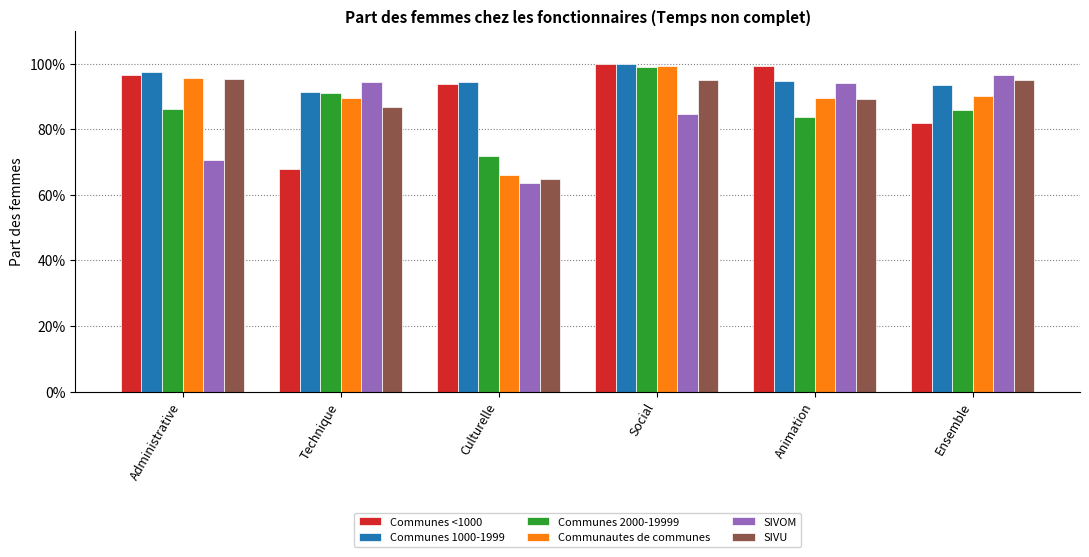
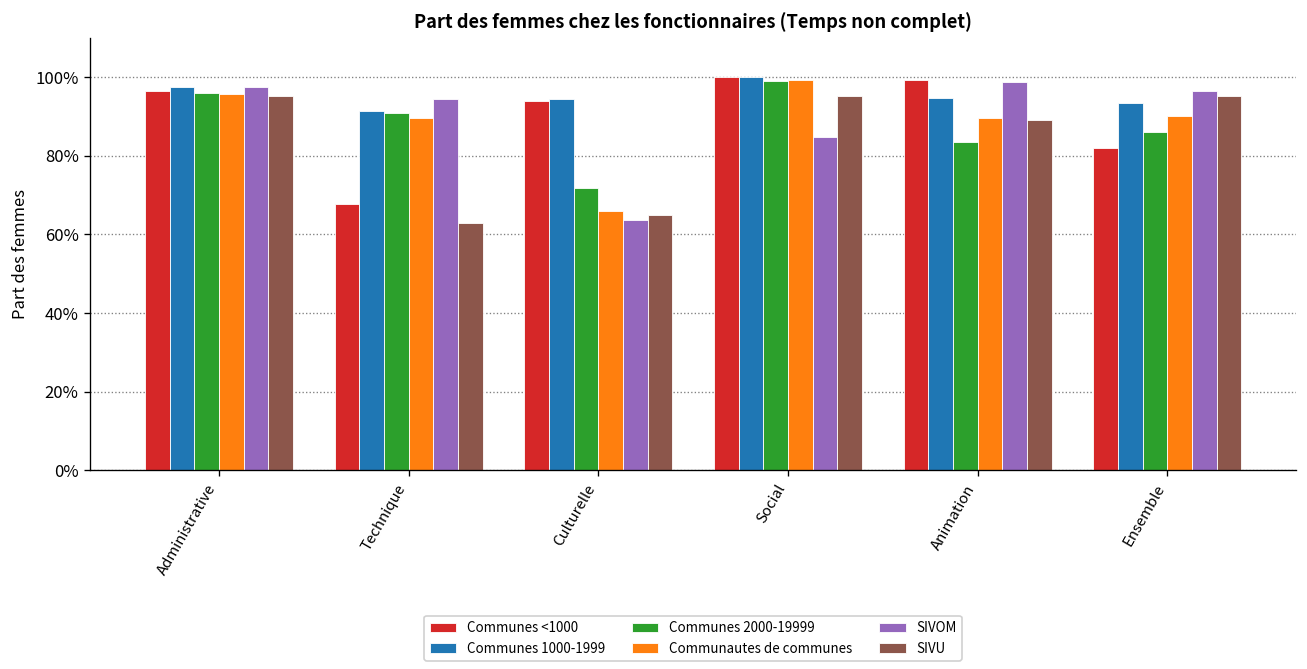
  {
    "Communes <1000": {
      "Administrative": "96%",
      "Technique": "68%",
      "Culturelle": "94%",
      "Social": "100%",
      "Animation": "99%",
      "Ensemble": "82%"
    },
    "Communes 1000-1999": {
      "Administrative": "97%",
      "Technique": "91%",
      "Culturelle": "94%",
      "Social": "100%",
      "Animation": "95%",
      "Ensemble": "93%"
    },
    "Communes 2000-19999": {
-     "Administrative": "86%",
+     "Administrative": "96%",
      "Technique": "91%",
      "Culturelle": "72%",
      "Social": "99%",
      "Animation": "84%",
      "Ensemble": "86%"
    },
    "Communautes de communes": {
      "Administrative": "96%",
      "Technique": "89%",
      "Culturelle": "66%",
      "Social": "99%",
      "Animation": "90%",
      "Ensemble": "90%"
    },
    "SIVOM": {
-     "Administrative": "71%",
+     "Administrative": "98%",
      "Technique": "94%",
      "Culturelle": "64%",
      "Social": "85%",
-     "Animation": "94%",
+     "Animation": "99%",
      "Ensemble": "96%"
    },
    "SIVU": {
      "Administrative": "95%",
-     "Technique": "87%",
+     "Technique": "63%",
      "Culturelle": "65%",
      "Social": "95%",
      "Animation": "89%",
      "Ensemble": "95%"
    }
  }
